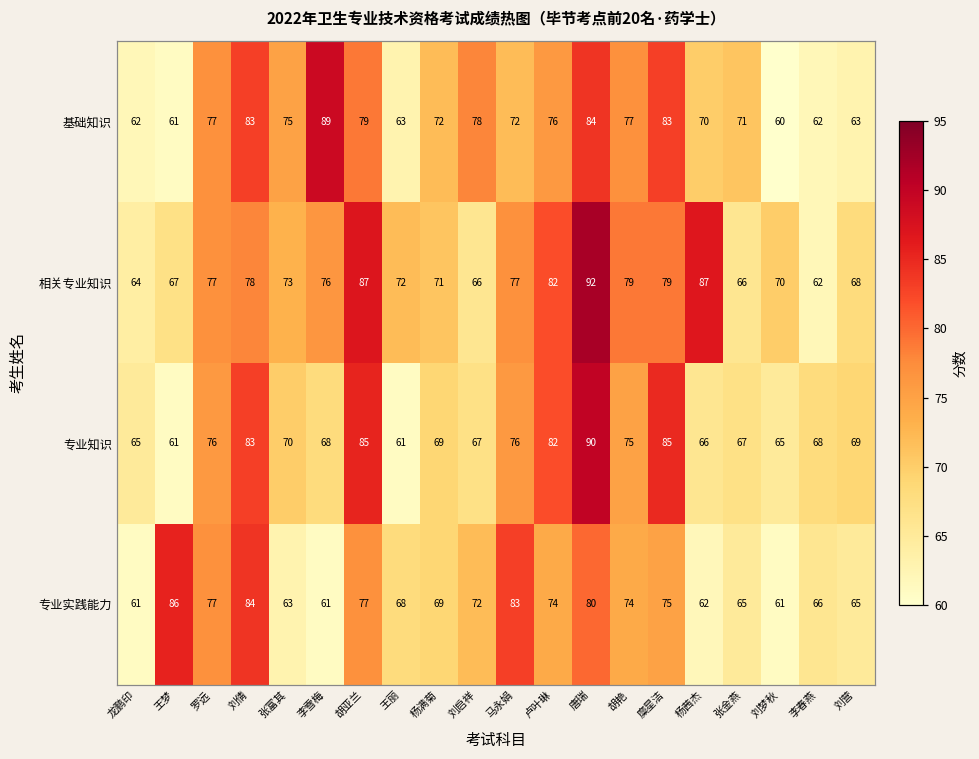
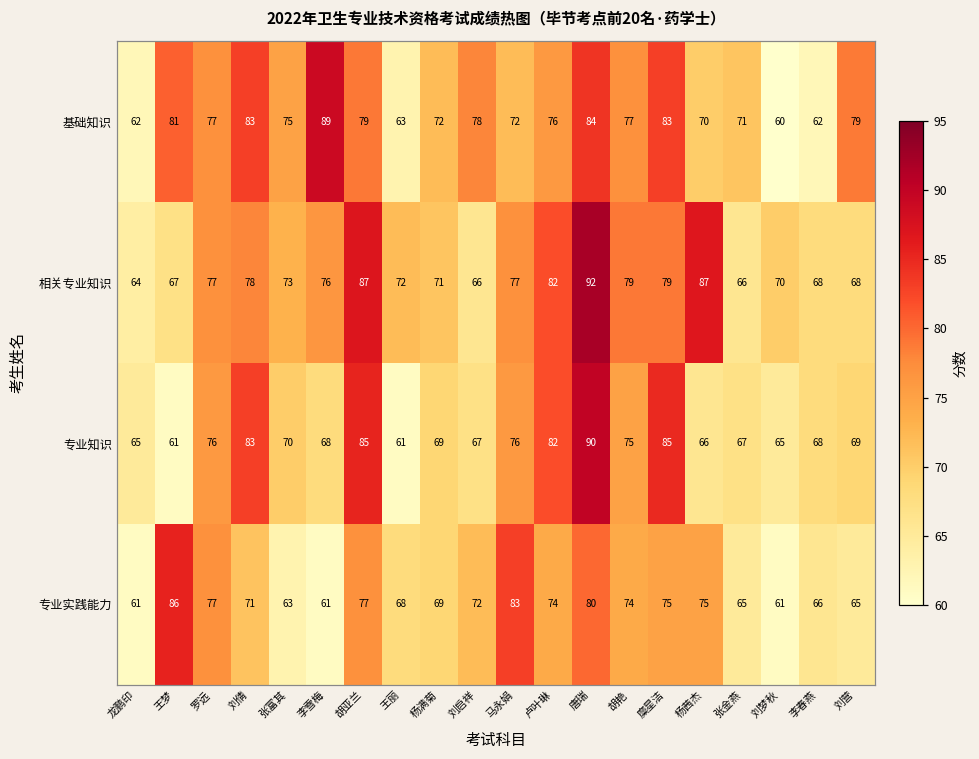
  {
    "基础知识": {
      "龙鹏印": 62,
-     "王梦": 61,
+     "王梦": 81,
      "罗远": 77,
      "刘倩": 83,
      "张富其": 75,
      "李雪梅": 89,
      "胡亚兰": 79,
      "王丽": 63,
      "杨满菊": 72,
      "刘启祥": 78,
      "马永娟": 72,
      "卢叶琳": 76,
      "唐瑞": 84,
      "胡艳": 77,
      "糜星洁": 83,
      "杨茜杰": 70,
      "张金燕": 71,
      "刘梦秋": 60,
      "李春燕": 62,
-     "刘营": 63
+     "刘营": 79
    },
    "相关专业知识": {
      "龙鹏印": 64,
      "王梦": 67,
      "罗远": 77,
      "刘倩": 78,
      "张富其": 73,
      "李雪梅": 76,
      "胡亚兰": 87,
      "王丽": 72,
      "杨满菊": 71,
      "刘启祥": 66,
      "马永娟": 77,
      "卢叶琳": 82,
      "唐瑞": 92,
      "胡艳": 79,
      "糜星洁": 79,
      "杨茜杰": 87,
      "张金燕": 66,
      "刘梦秋": 70,
-     "李春燕": 62,
+     "李春燕": 68,
      "刘营": 68
    },
    "专业知识": {
      "龙鹏印": 65,
      "王梦": 61,
      "罗远": 76,
      "刘倩": 83,
      "张富其": 70,
      "李雪梅": 68,
      "胡亚兰": 85,
      "王丽": 61,
      "杨满菊": 69,
      "刘启祥": 67,
      "马永娟": 76,
      "卢叶琳": 82,
      "唐瑞": 90,
      "胡艳": 75,
      "糜星洁": 85,
      "杨茜杰": 66,
      "张金燕": 67,
      "刘梦秋": 65,
      "李春燕": 68,
      "刘营": 69
    },
    "专业实践能力": {
      "龙鹏印": 61,
      "王梦": 86,
      "罗远": 77,
-     "刘倩": 84,
+     "刘倩": 71,
      "张富其": 63,
      "李雪梅": 61,
      "胡亚兰": 77,
      "王丽": 68,
      "杨满菊": 69,
      "刘启祥": 72,
      "马永娟": 83,
      "卢叶琳": 74,
      "唐瑞": 80,
      "胡艳": 74,
      "糜星洁": 75,
-     "杨茜杰": 62,
+     "杨茜杰": 75,
      "张金燕": 65,
      "刘梦秋": 61,
      "李春燕": 66,
      "刘营": 65
    }
  }
